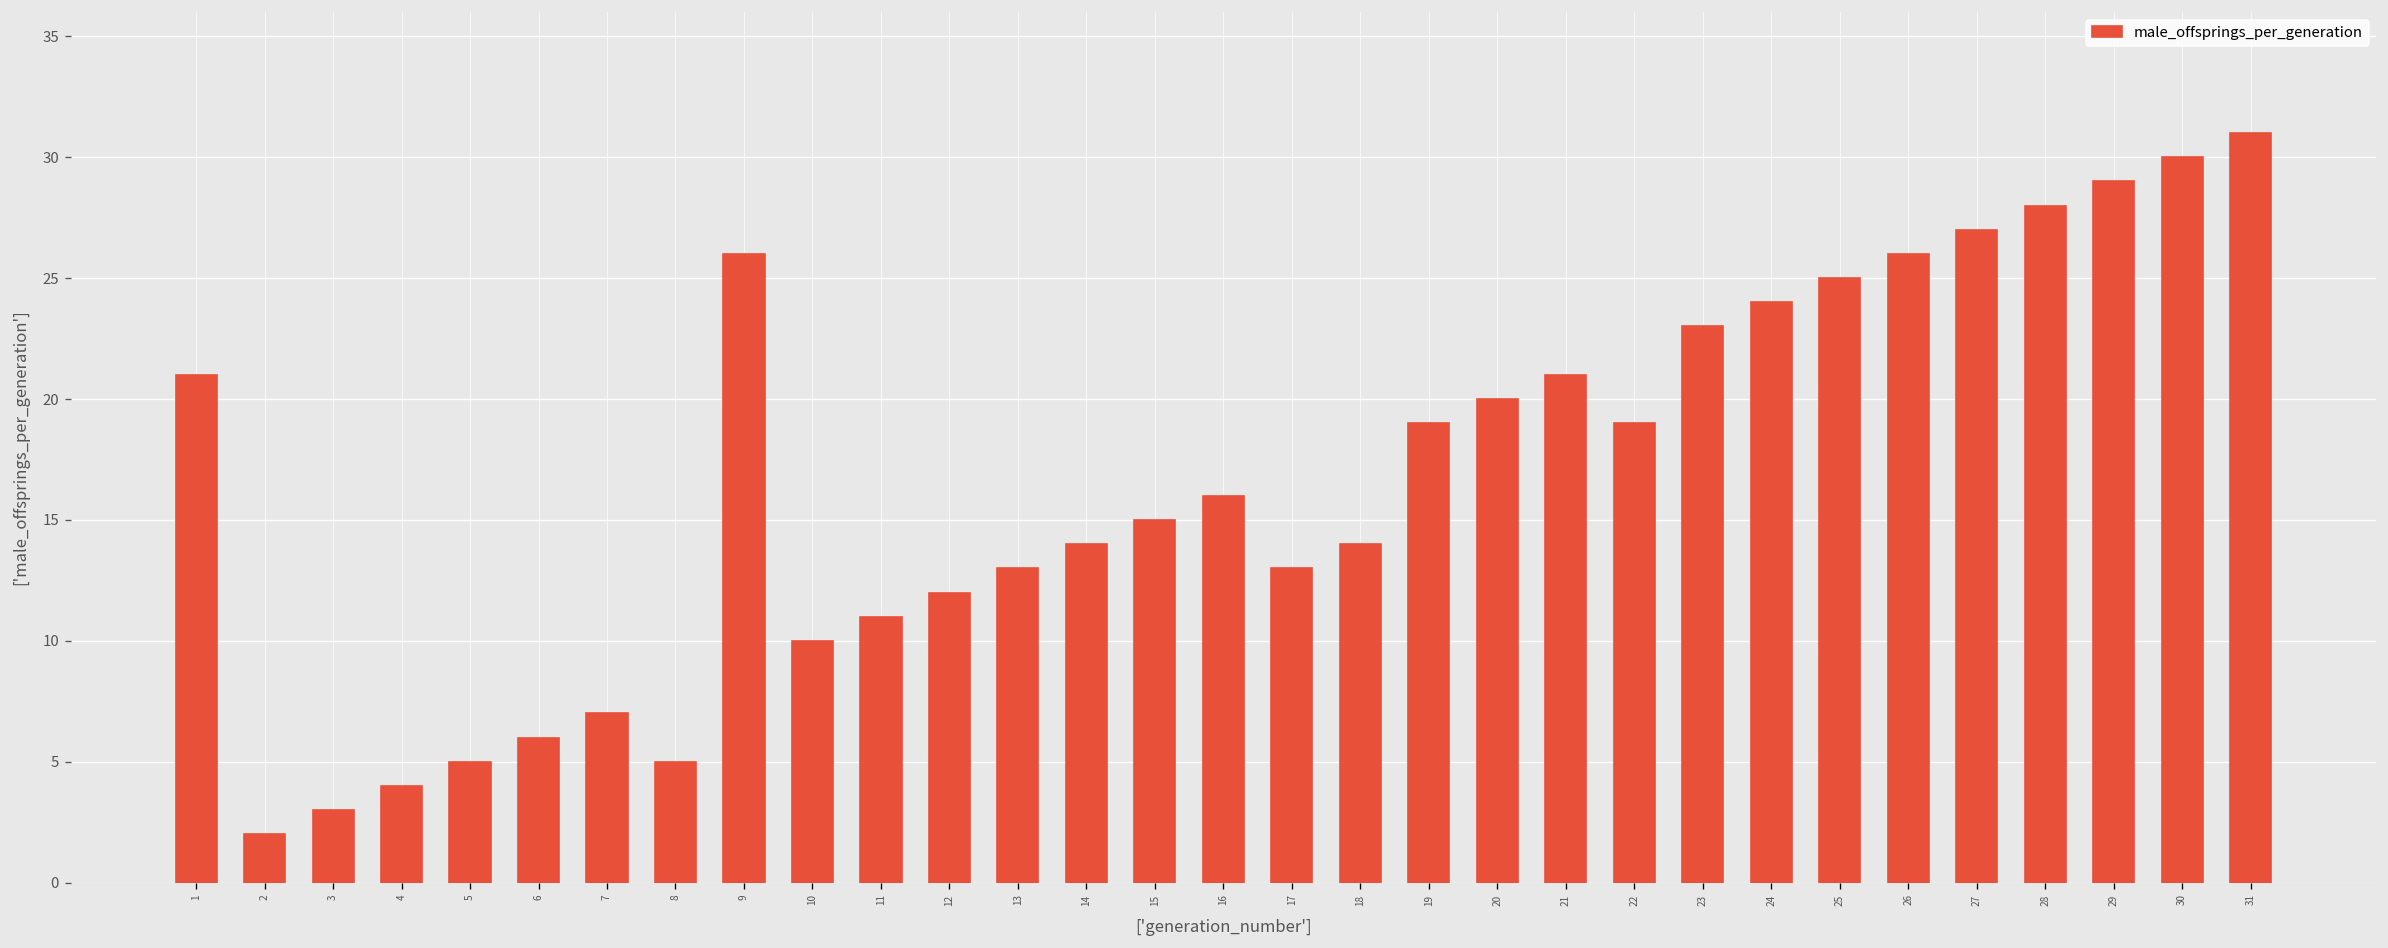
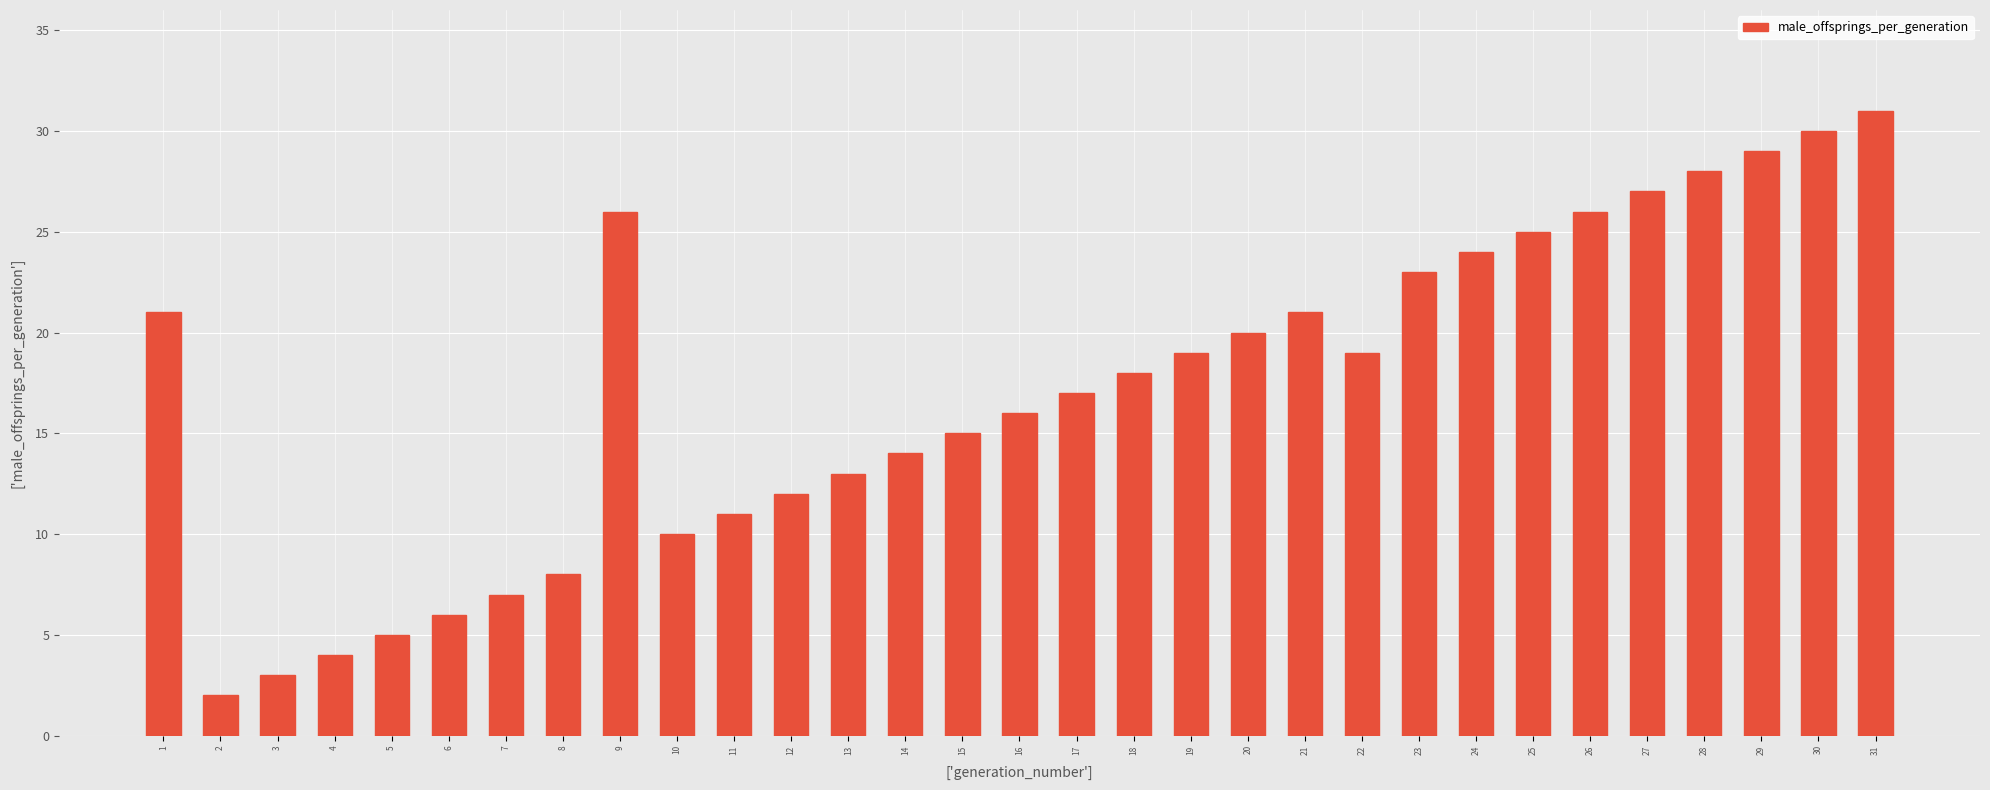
  {
    "1": 21,
    "2": 2,
    "3": 3,
    "4": 4,
    "5": 5,
    "6": 6,
    "7": 7,
-   "8": 5,
+   "8": 8,
    "9": 26,
    "10": 10,
    "11": 11,
    "12": 12,
    "13": 13,
    "14": 14,
    "15": 15,
    "16": 16,
-   "17": 13,
-   "18": 14,
+   "17": 17,
+   "18": 18,
    "19": 19,
    "20": 20,
    "21": 21,
    "22": 19,
    "23": 23,
    "24": 24,
    "25": 25,
    "26": 26,
    "27": 27,
    "28": 28,
    "29": 29,
    "30": 30,
    "31": 31
  }
